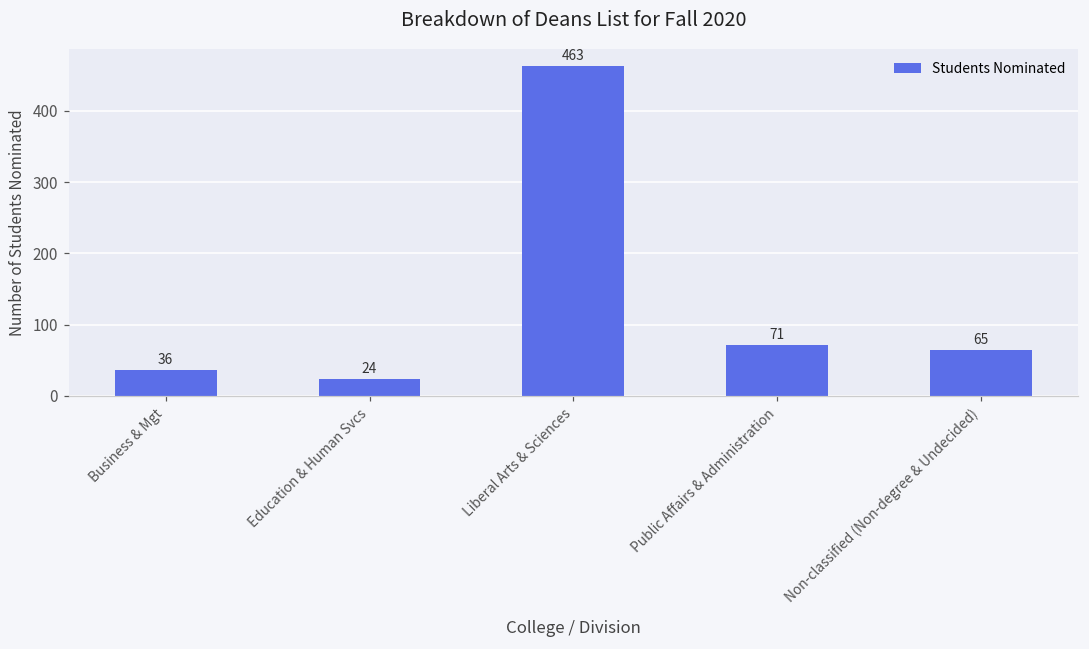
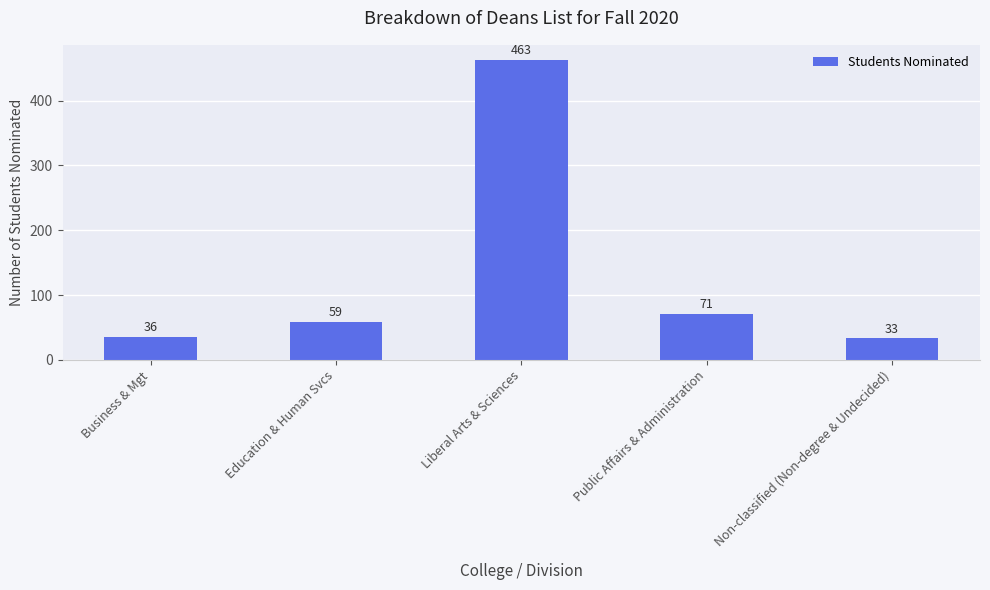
  {
    "Business & Mgt": 36,
-   "Education & Human Svcs": 24,
+   "Education & Human Svcs": 59,
    "Liberal Arts & Sciences": 463,
    "Public Affairs & Administration": 71,
-   "Non-classified (Non-degree & Undecided)": 65
+   "Non-classified (Non-degree & Undecided)": 33
  }
